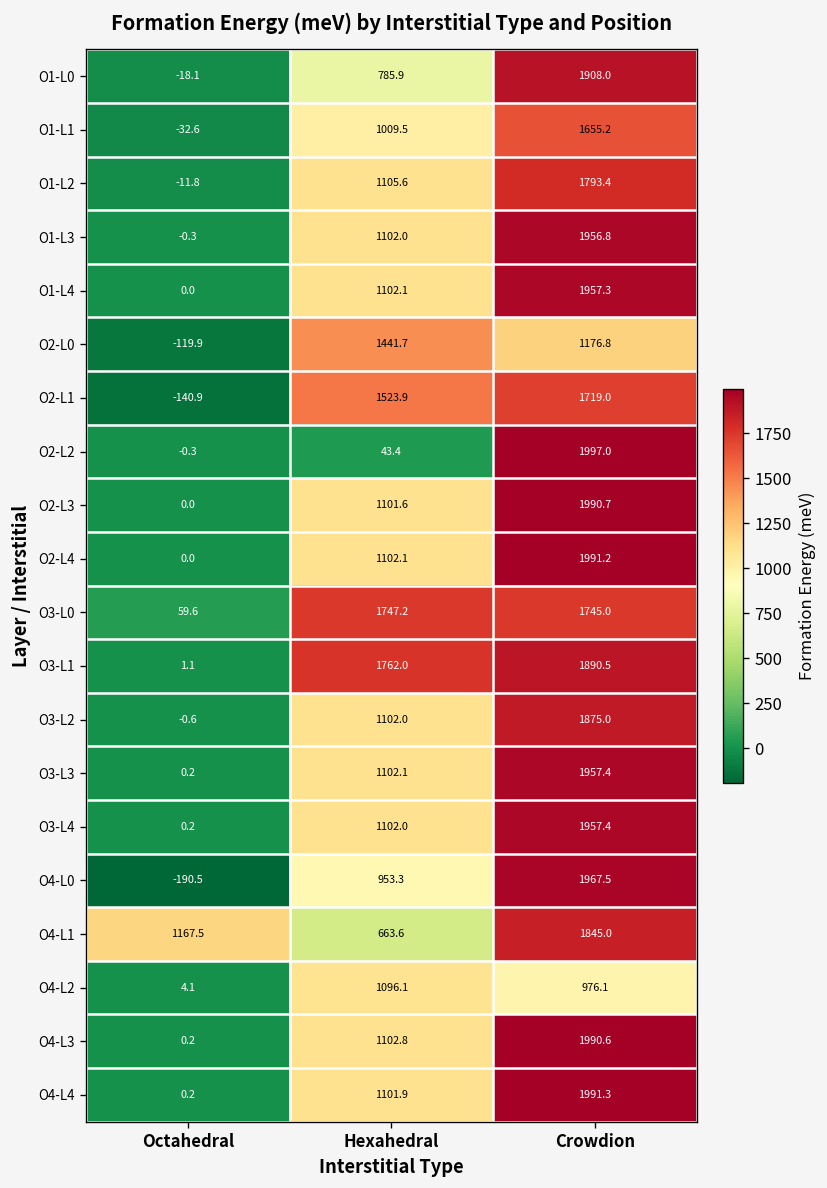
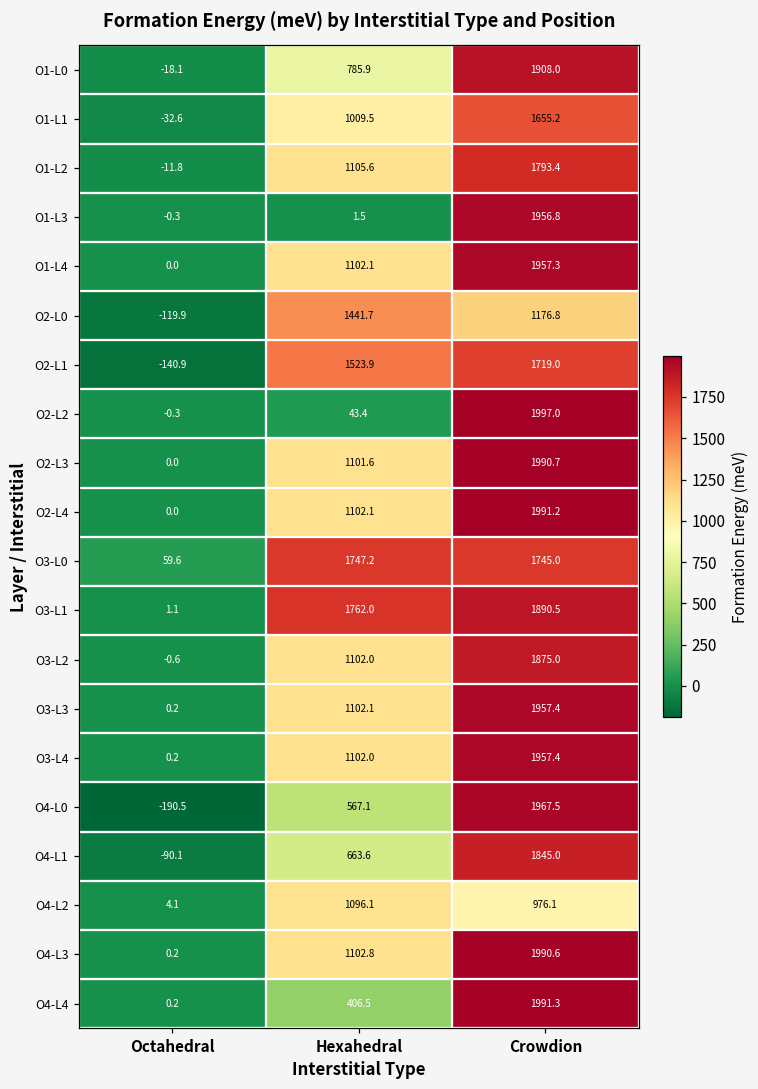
  {
    "O1-L0": {
      "Octahedral": -18.1,
      "Hexahedral": 785.9,
      "Crowdion": 1908.0
    },
    "O1-L1": {
      "Octahedral": -32.6,
      "Hexahedral": 1009.5,
      "Crowdion": 1655.2
    },
    "O1-L2": {
      "Octahedral": -11.8,
      "Hexahedral": 1105.6,
      "Crowdion": 1793.4
    },
    "O1-L3": {
      "Octahedral": -0.3,
-     "Hexahedral": 1102.0,
+     "Hexahedral": 1.5,
      "Crowdion": 1956.8
    },
    "O1-L4": {
      "Octahedral": 0.0,
      "Hexahedral": 1102.1,
      "Crowdion": 1957.3
    },
    "O2-L0": {
      "Octahedral": -119.9,
      "Hexahedral": 1441.7,
      "Crowdion": 1176.8
    },
    "O2-L1": {
      "Octahedral": -140.9,
      "Hexahedral": 1523.9,
      "Crowdion": 1719.0
    },
    "O2-L2": {
      "Octahedral": -0.3,
      "Hexahedral": 43.4,
      "Crowdion": 1997.0
    },
    "O2-L3": {
      "Octahedral": 0.0,
      "Hexahedral": 1101.6,
      "Crowdion": 1990.7
    },
    "O2-L4": {
      "Octahedral": 0.0,
      "Hexahedral": 1102.1,
      "Crowdion": 1991.2
    },
    "O3-L0": {
      "Octahedral": 59.6,
      "Hexahedral": 1747.2,
      "Crowdion": 1745.0
    },
    "O3-L1": {
      "Octahedral": 1.1,
      "Hexahedral": 1762.0,
      "Crowdion": 1890.5
    },
    "O3-L2": {
      "Octahedral": -0.6,
      "Hexahedral": 1102.0,
      "Crowdion": 1875.0
    },
    "O3-L3": {
      "Octahedral": 0.2,
      "Hexahedral": 1102.1,
      "Crowdion": 1957.4
    },
    "O3-L4": {
      "Octahedral": 0.2,
      "Hexahedral": 1102.0,
      "Crowdion": 1957.4
    },
    "O4-L0": {
      "Octahedral": -190.5,
-     "Hexahedral": 953.3,
+     "Hexahedral": 567.1,
      "Crowdion": 1967.5
    },
    "O4-L1": {
-     "Octahedral": 1167.5,
+     "Octahedral": -90.1,
      "Hexahedral": 663.6,
      "Crowdion": 1845.0
    },
    "O4-L2": {
      "Octahedral": 4.1,
      "Hexahedral": 1096.1,
      "Crowdion": 976.1
    },
    "O4-L3": {
      "Octahedral": 0.2,
      "Hexahedral": 1102.8,
      "Crowdion": 1990.6
    },
    "O4-L4": {
      "Octahedral": 0.2,
-     "Hexahedral": 1101.9,
+     "Hexahedral": 406.5,
      "Crowdion": 1991.3
    }
  }
